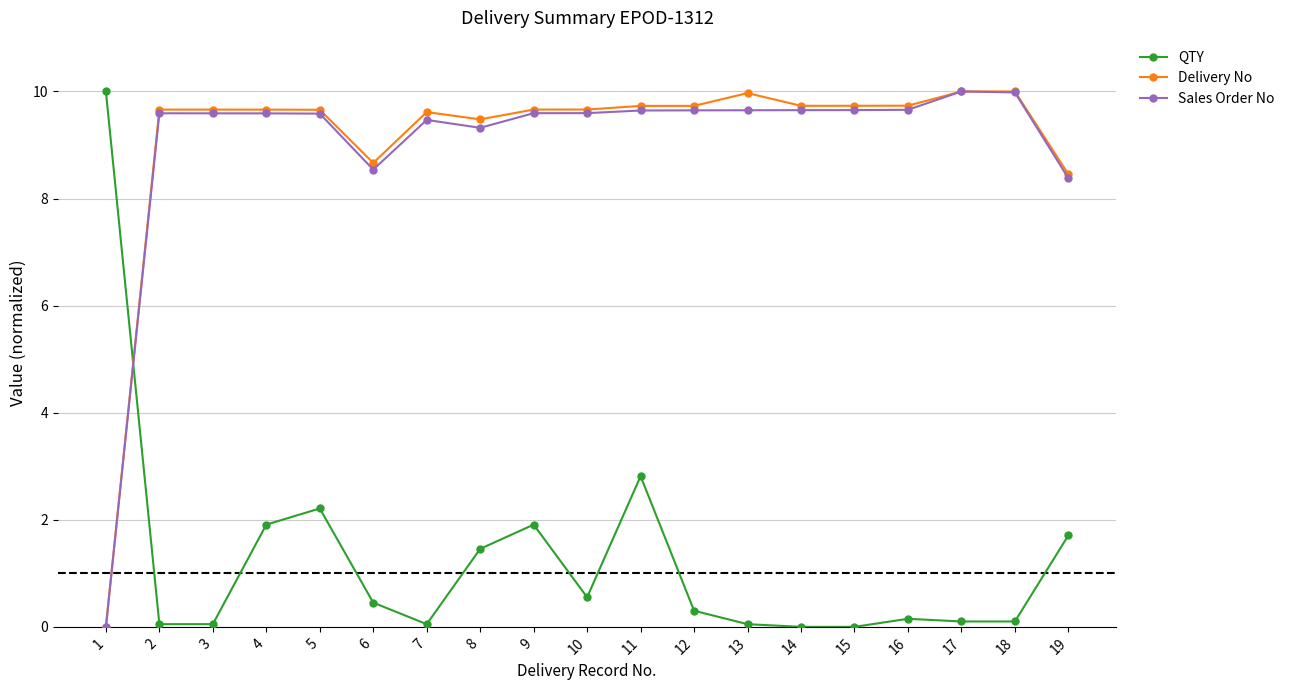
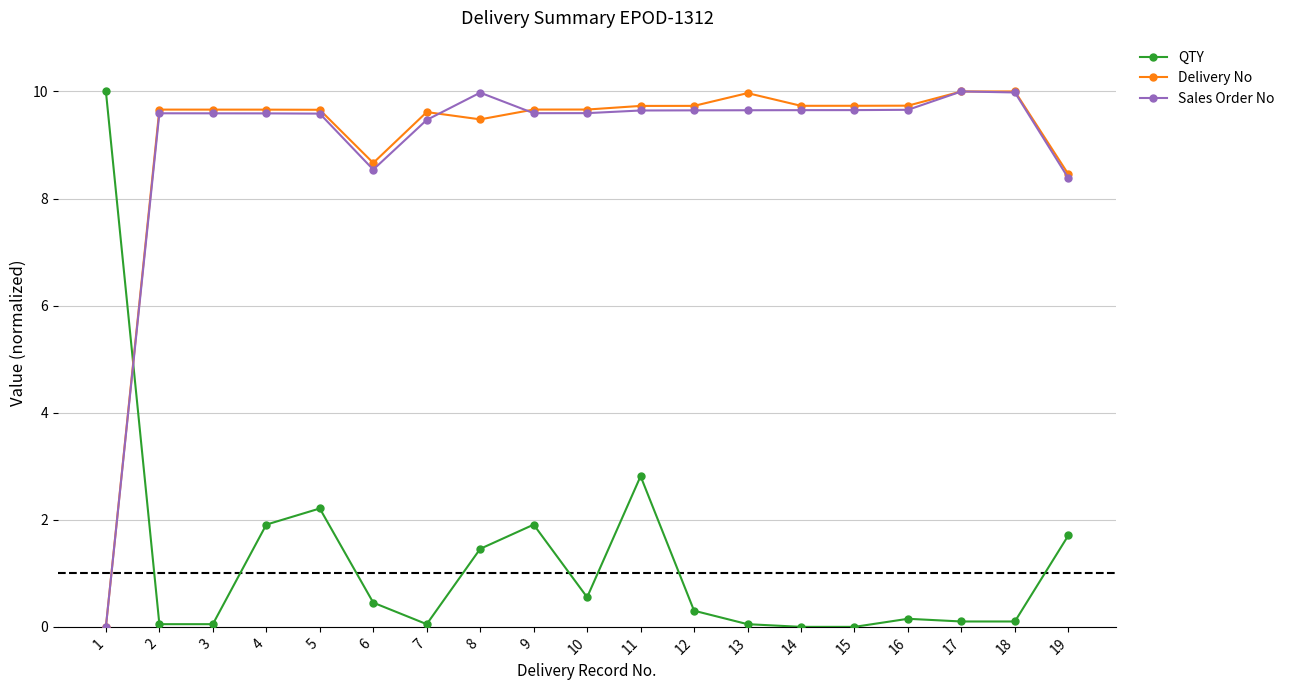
  {
    "QTY": {
      "1": 10.0,
      "2": 0.1,
      "3": 0.1,
      "4": 1.9,
      "5": 2.2,
      "6": 0.5,
      "7": 0.1,
      "8": 1.5,
      "9": 1.9,
      "10": 0.6,
      "11": 2.8,
      "12": 0.3,
      "13": 0.1,
      "14": 0.0,
      "15": 0.0,
      "16": 0.2,
      "17": 0.1,
      "18": 0.1,
      "19": 1.7
    },
    "Delivery No": {
      "2": 9.7,
      "3": 9.7,
      "4": 9.7,
      "5": 9.7,
      "6": 8.7,
      "7": 9.6,
      "8": 9.5,
      "9": 9.7,
      "10": 9.7,
      "11": 9.7,
      "12": 9.7,
      "13": 10.0,
      "14": 9.7,
      "15": 9.7,
      "16": 9.7,
      "19": 8.5
    },
    "Sales Order No": {
      "2": 9.6,
      "3": 9.6,
      "4": 9.6,
      "5": 9.6,
      "6": 8.5,
      "7": 9.5,
-     "8": 9.3,
+     "8": 10.0,
      "9": 9.6,
      "10": 9.6,
      "11": 9.6,
      "12": 9.6,
      "13": 9.6,
      "14": 9.7,
      "15": 9.7,
      "16": 9.7,
      "19": 8.4
    }
  }
